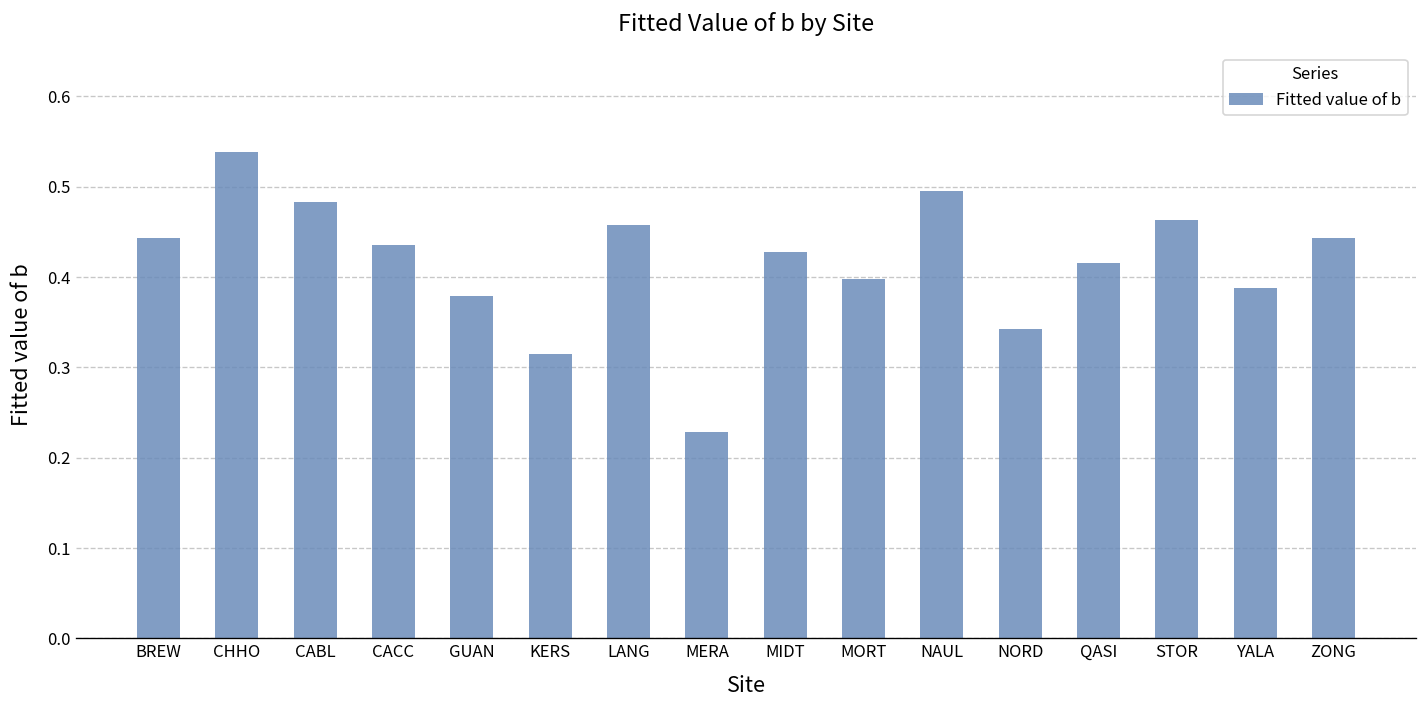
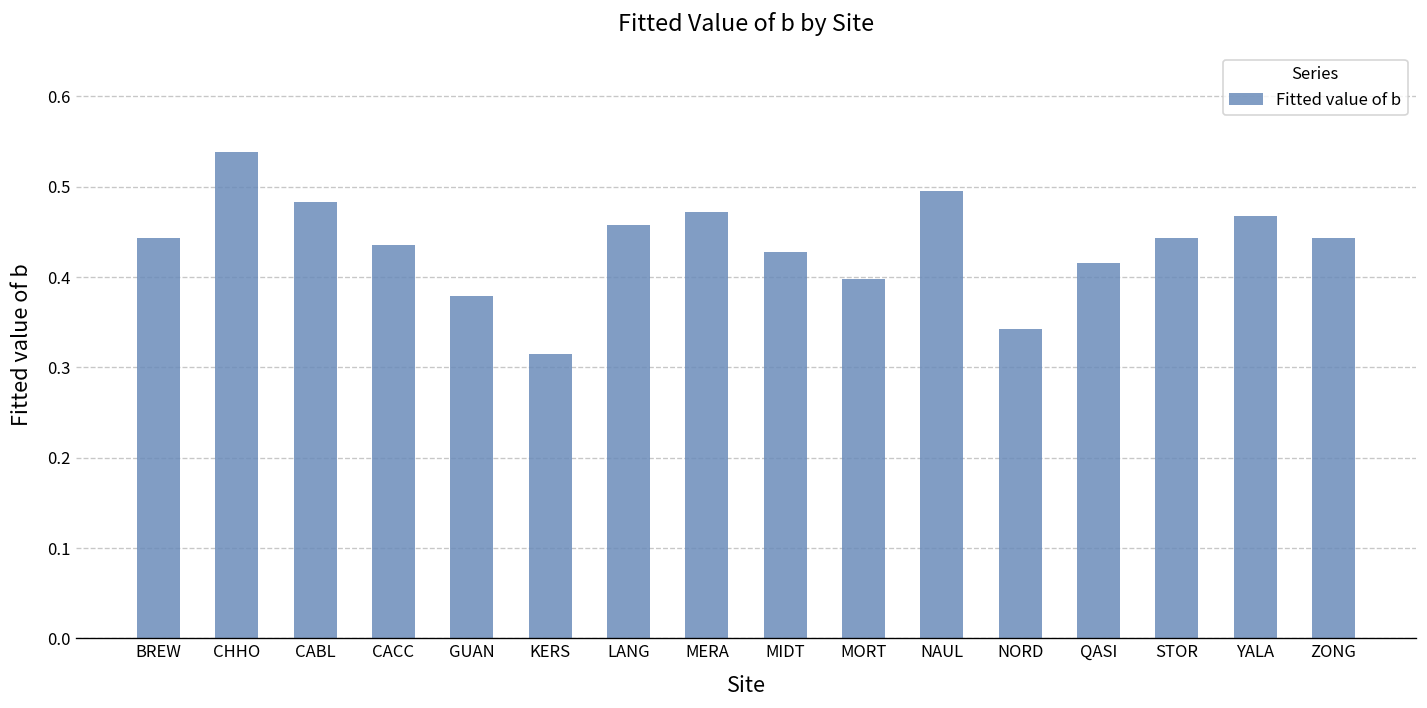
  {
    "BREW": 0.44,
    "CHHO": 0.54,
    "CABL": 0.48,
    "CACC": 0.44,
    "GUAN": 0.38,
    "KERS": 0.32,
    "LANG": 0.46,
-   "MERA": 0.23,
+   "MERA": 0.47,
    "MIDT": 0.43,
    "MORT": 0.40,
    "NAUL": 0.50,
    "NORD": 0.34,
    "QASI": 0.42,
-   "STOR": 0.46,
-   "YALA": 0.39,
+   "STOR": 0.44,
+   "YALA": 0.47,
    "ZONG": 0.44
  }
